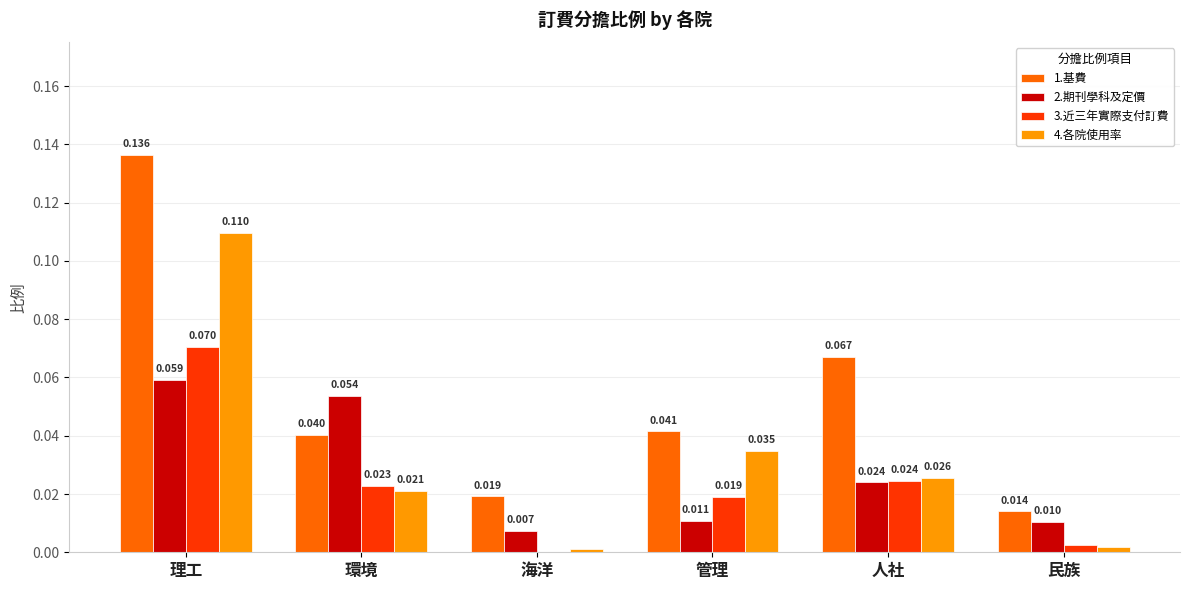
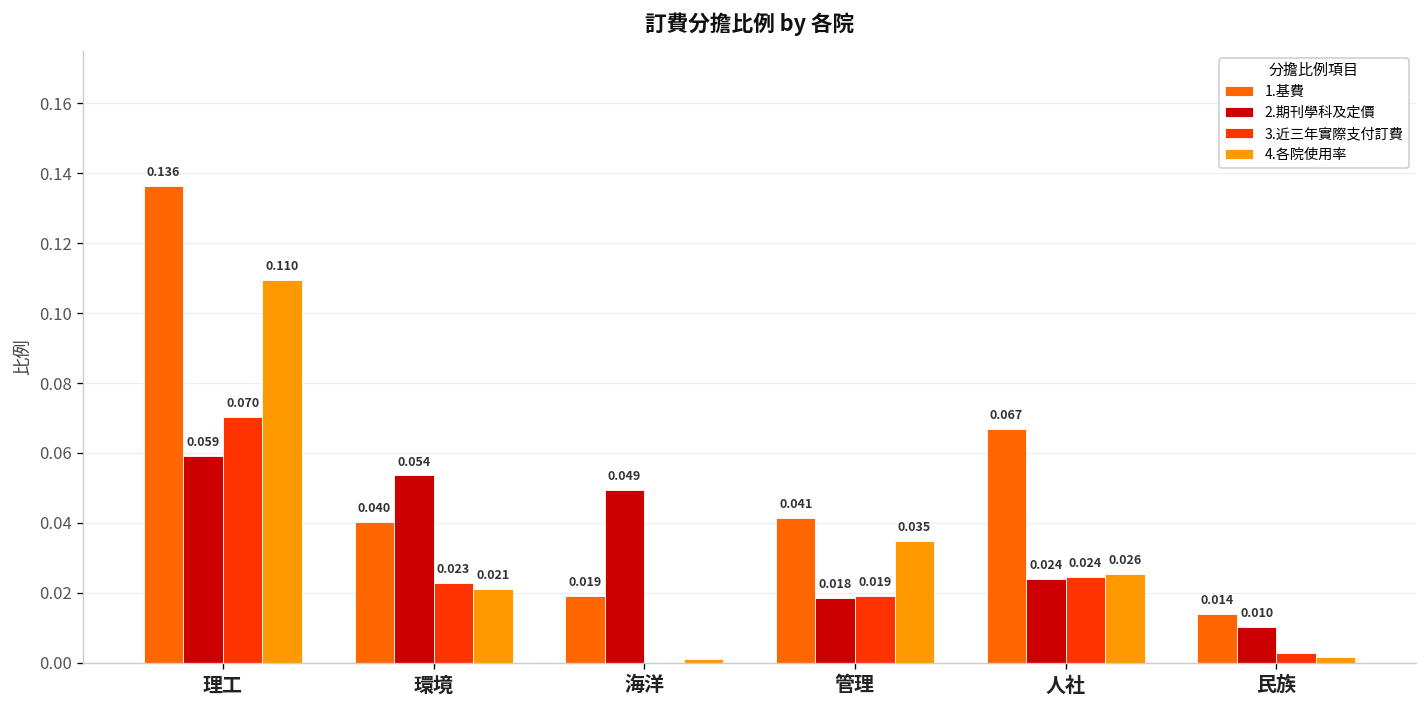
  {
    "2.期刊學科及定價": {
      "理工": 0.059,
      "環境": 0.054,
-     "海洋": 0.007,
-     "管理": 0.011,
+     "海洋": 0.049,
+     "管理": 0.018,
      "人社": 0.024,
      "民族": 0.010
    }
  }
